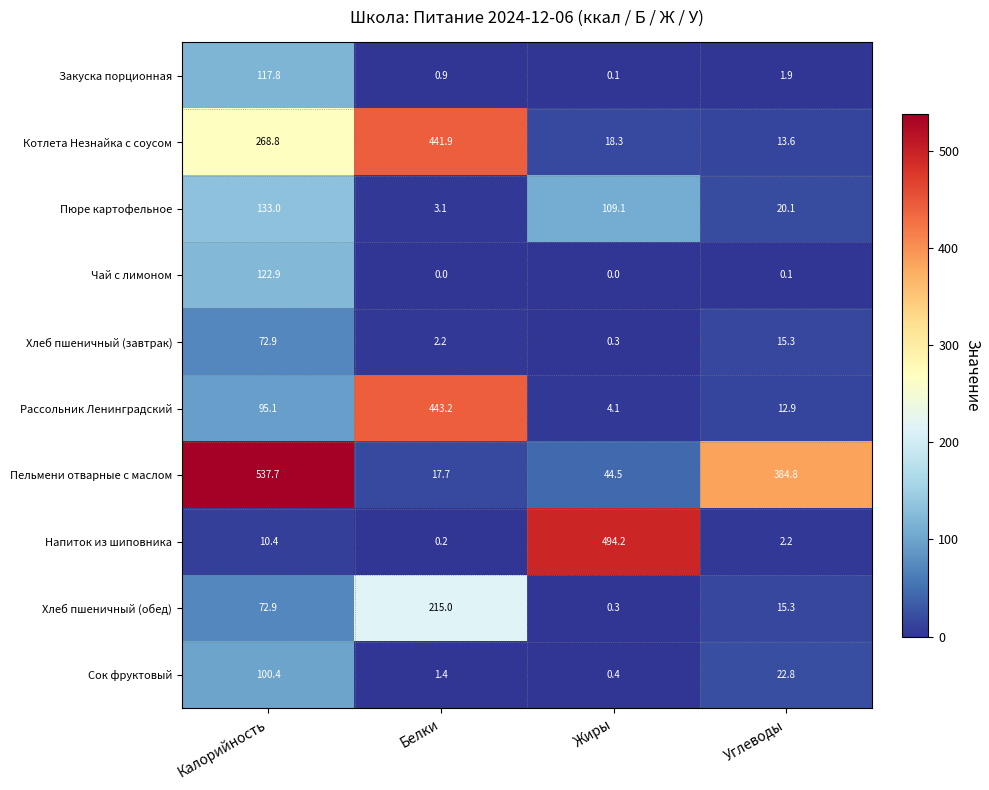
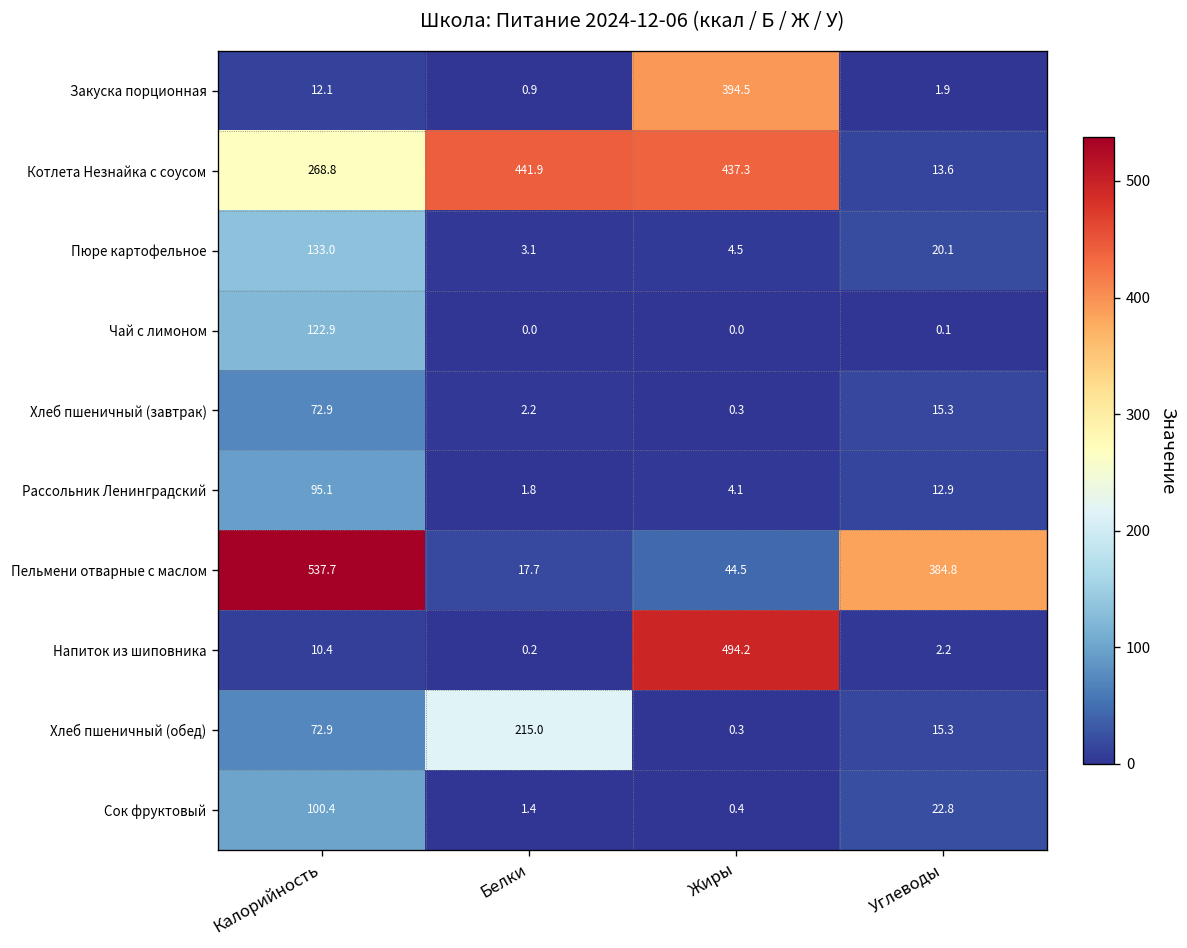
  {
    "Закуска порционная": {
-     "Калорийность": 117.8,
+     "Калорийность": 12.1,
      "Белки": 0.9,
-     "Жиры": 0.1,
+     "Жиры": 394.5,
      "Углеводы": 1.9
    },
    "Котлета Незнайка с соусом": {
      "Калорийность": 268.8,
      "Белки": 441.9,
-     "Жиры": 18.3,
+     "Жиры": 437.3,
      "Углеводы": 13.6
    },
    "Пюре картофельное": {
      "Калорийность": 133.0,
      "Белки": 3.1,
-     "Жиры": 109.1,
+     "Жиры": 4.5,
      "Углеводы": 20.1
    },
    "Чай с лимоном": {
      "Калорийность": 122.9,
      "Белки": 0.0,
      "Жиры": 0.0,
      "Углеводы": 0.1
    },
    "Хлеб пшеничный (завтрак)": {
      "Калорийность": 72.9,
      "Белки": 2.2,
      "Жиры": 0.3,
      "Углеводы": 15.3
    },
    "Рассольник Ленинградский": {
      "Калорийность": 95.1,
-     "Белки": 443.2,
+     "Белки": 1.8,
      "Жиры": 4.1,
      "Углеводы": 12.9
    },
    "Пельмени отварные с маслом": {
      "Калорийность": 537.7,
      "Белки": 17.7,
      "Жиры": 44.5,
      "Углеводы": 384.8
    },
    "Напиток из шиповника": {
      "Калорийность": 10.4,
      "Белки": 0.2,
      "Жиры": 494.2,
      "Углеводы": 2.2
    },
    "Хлеб пшеничный (обед)": {
      "Калорийность": 72.9,
      "Белки": 215.0,
      "Жиры": 0.3,
      "Углеводы": 15.3
    },
    "Сок фруктовый": {
      "Калорийность": 100.4,
      "Белки": 1.4,
      "Жиры": 0.4,
      "Углеводы": 22.8
    }
  }
